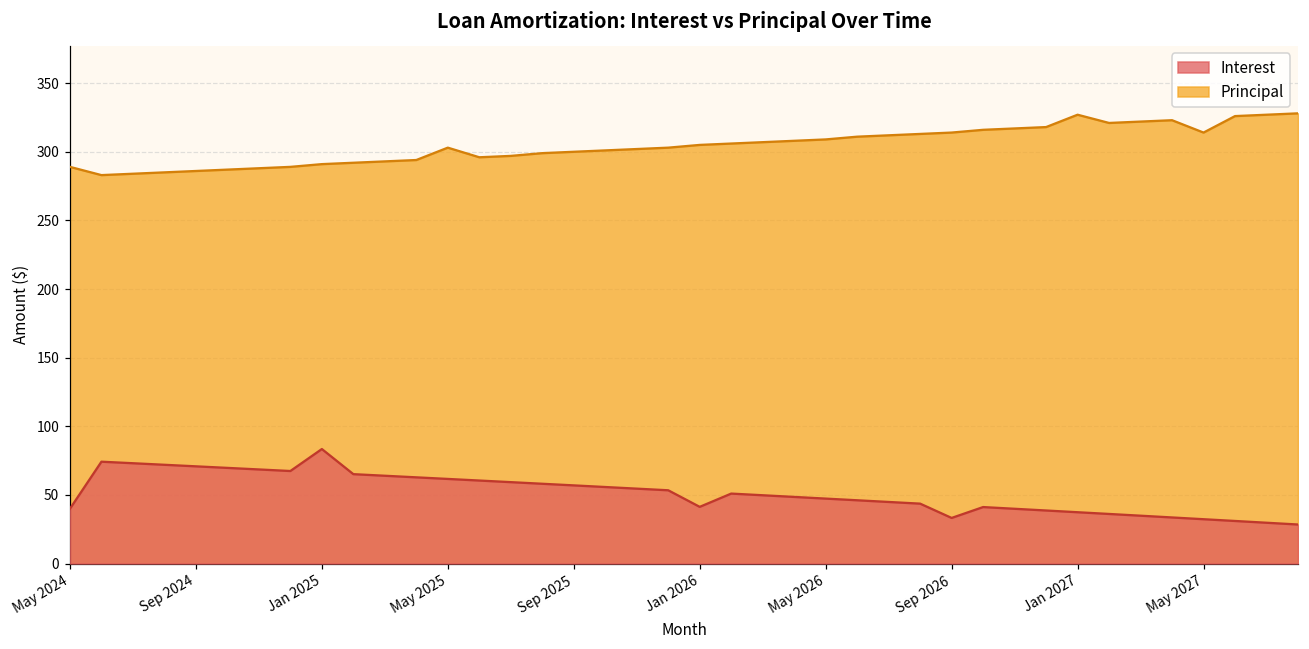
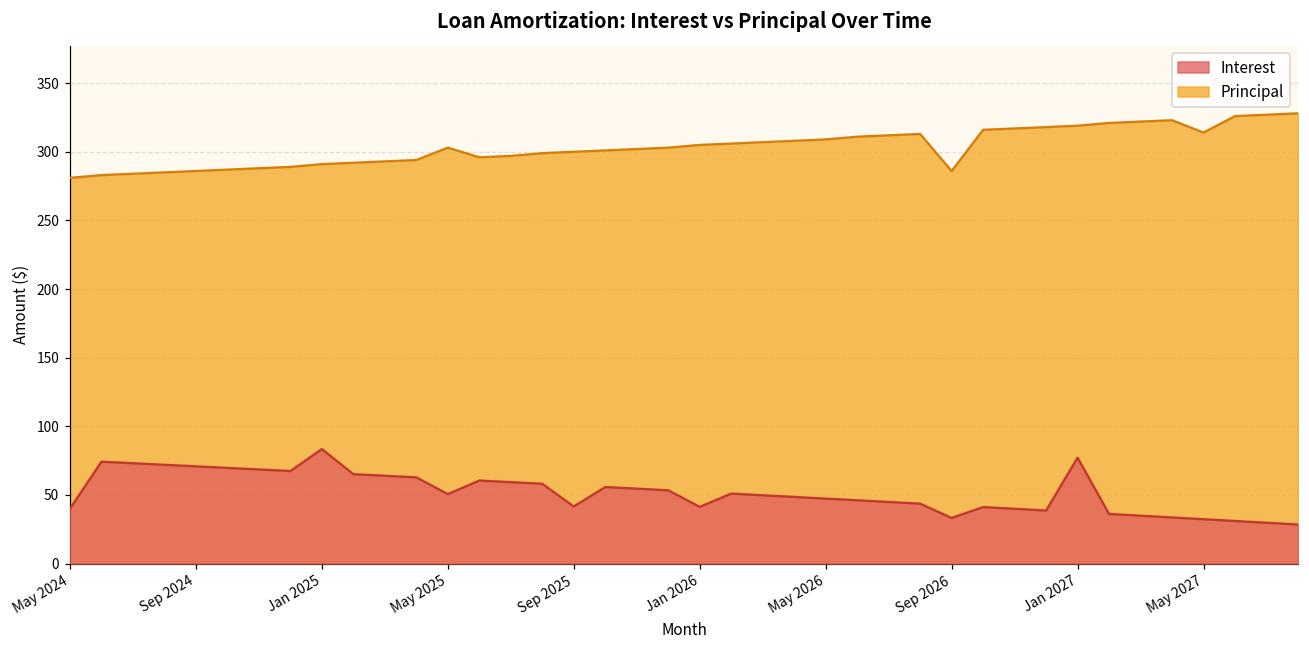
  {
    "Interest": {
      "May 2024": 40,
      "Sep 2024": 71,
      "Jan 2025": 83,
-     "May 2025": 62,
-     "Sep 2025": 57,
+     "May 2025": 51,
+     "Sep 2025": 42,
      "Jan 2026": 41,
      "May 2026": 47,
      "Sep 2026": 33,
-     "Jan 2027": 37,
+     "Jan 2027": 77,
      "May 2027": 32
    },
    "Principal": {
-     "May 2024": 289,
+     "May 2024": 281,
      "Sep 2024": 286,
      "Jan 2025": 291,
      "May 2025": 303,
      "Sep 2025": 300,
      "Jan 2026": 305,
      "May 2026": 309,
-     "Sep 2026": 314,
-     "Jan 2027": 327,
+     "Sep 2026": 286,
+     "Jan 2027": 319,
      "May 2027": 314
    }
  }
